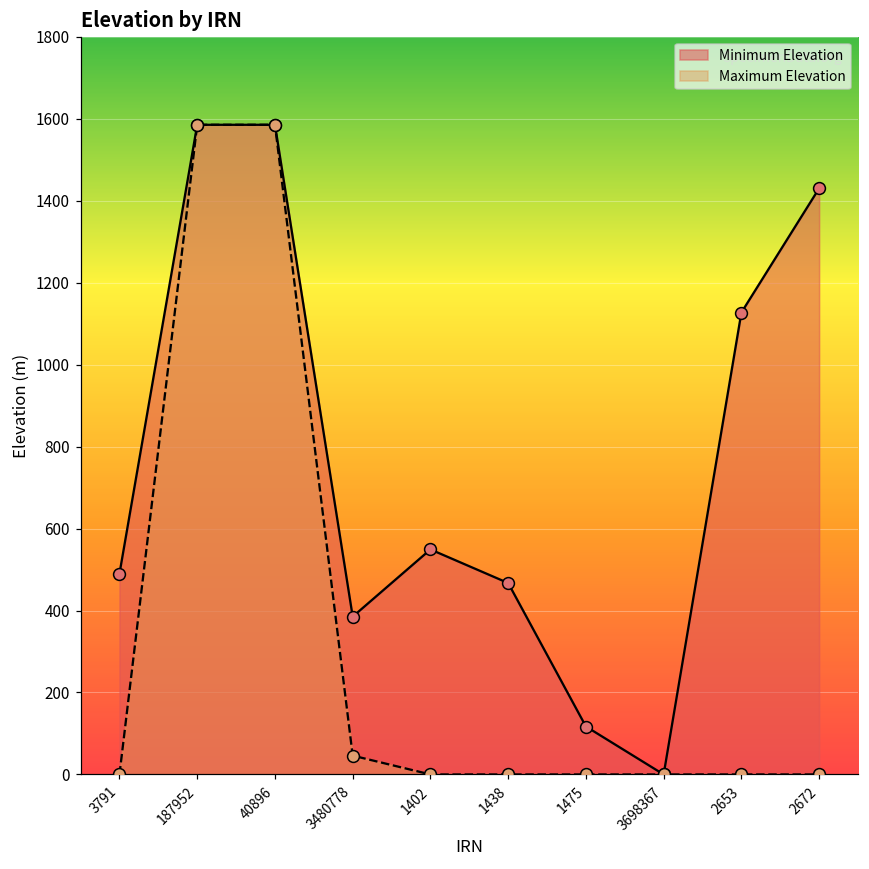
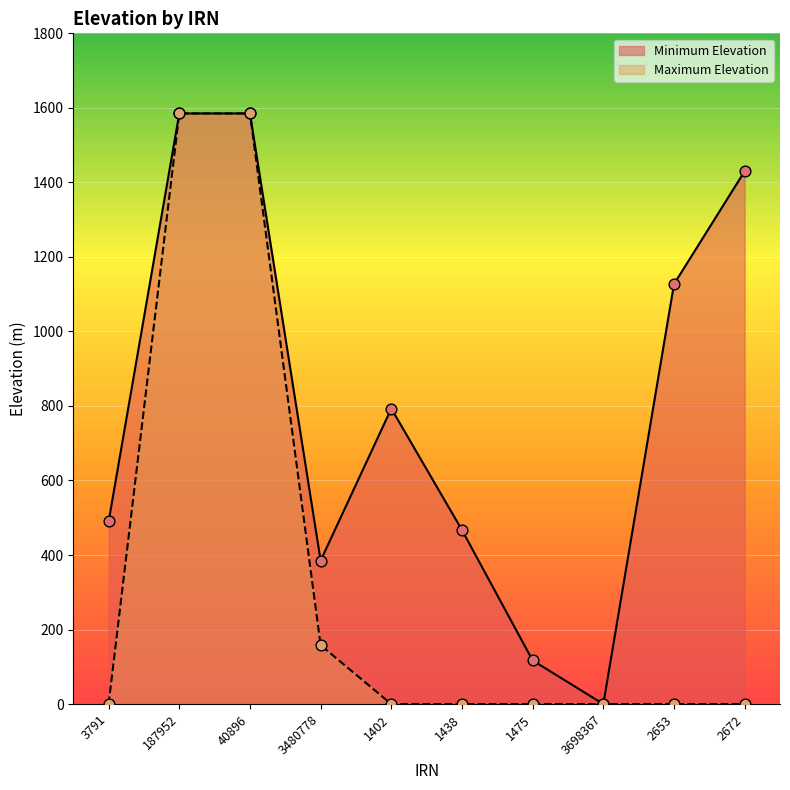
  {
    "Minimum Elevation": {
      "3791": 490,
      "3480778": 390,
-     "1402": 550,
+     "1402": 790,
      "1438": 470,
      "1475": 120,
      "2653": 1130,
      "2672": 1430
    },
    "Maximum Elevation": {
      "3791": 0,
-     "3480778": 50,
+     "3480778": 160,
      "1402": 0,
      "1438": 0,
      "1475": 0,
      "2653": 0,
      "2672": 0
    }
  }
